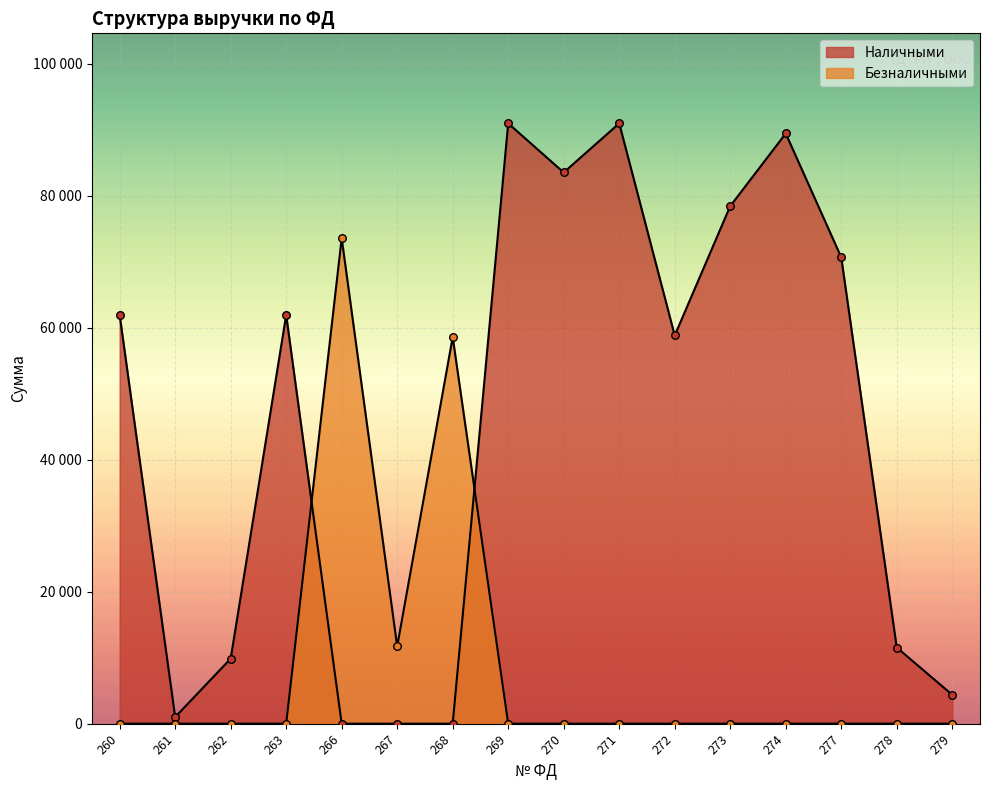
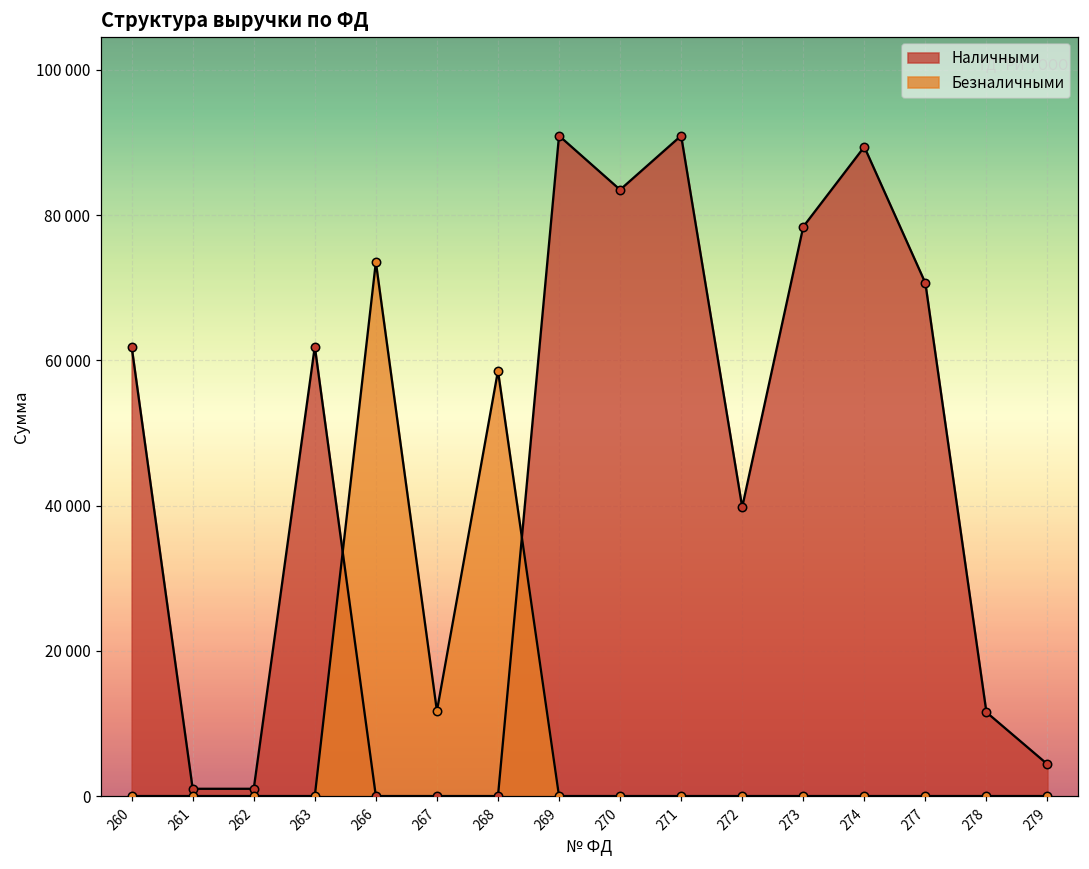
  {
    "Наличными": {
      "260": 62000,
      "261": 1000,
-     "262": 10000,
+     "262": 1000,
      "263": 62000,
      "266": 0,
      "267": 0,
      "268": 0,
      "269": 91000,
      "270": 83000,
      "271": 91000,
-     "272": 59000,
+     "272": 40000,
      "273": 78000,
      "274": 89000,
      "277": 71000,
      "278": 12000,
      "279": 4000
    },
    "Безналичными": {
      "260": 0,
      "261": 0,
      "262": 0,
      "263": 0,
      "266": 74000,
      "267": 12000,
      "268": 59000,
      "269": 0,
      "270": 0,
      "271": 0,
      "272": 0,
      "273": 0,
      "274": 0,
      "277": 0,
      "278": 0,
      "279": 0
    }
  }
